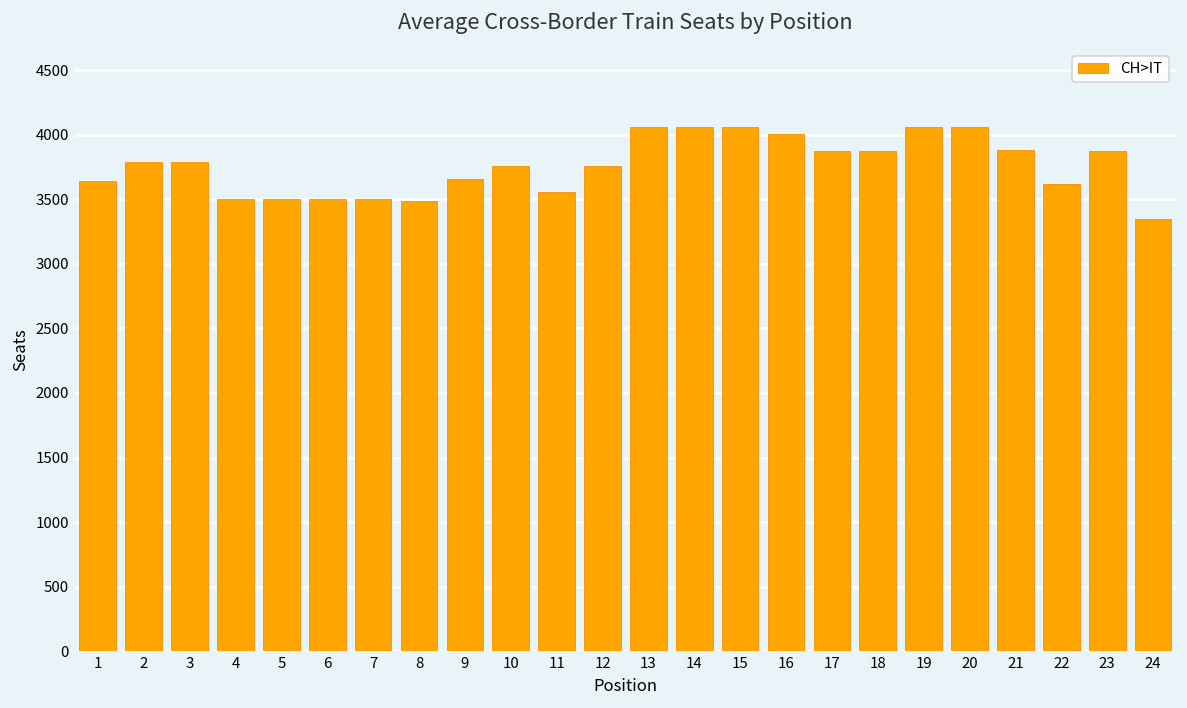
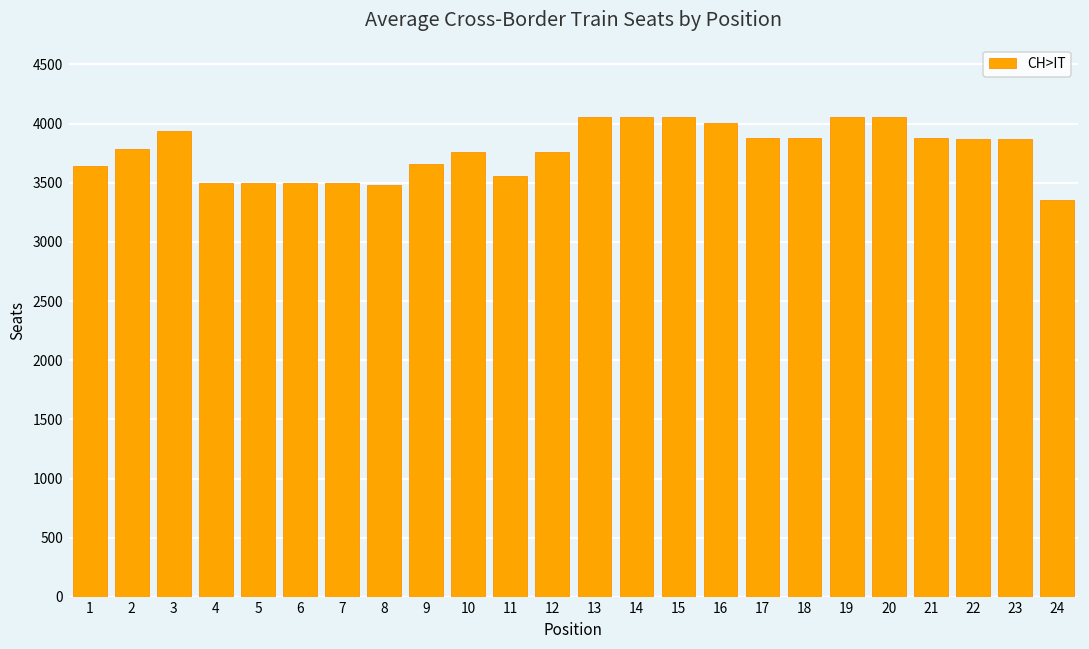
  {
    "1": 3640,
    "2": 3790,
-   "3": 3790,
+   "3": 3940,
    "4": 3500,
    "5": 3500,
    "6": 3500,
    "7": 3500,
    "8": 3490,
    "9": 3660,
    "10": 3760,
    "11": 3560,
    "12": 3760,
    "13": 4060,
    "14": 4060,
    "15": 4060,
    "16": 4010,
    "17": 3880,
    "18": 3880,
    "19": 4060,
    "20": 4060,
    "21": 3880,
-   "22": 3620,
+   "22": 3870,
    "23": 3870,
    "24": 3350
  }
